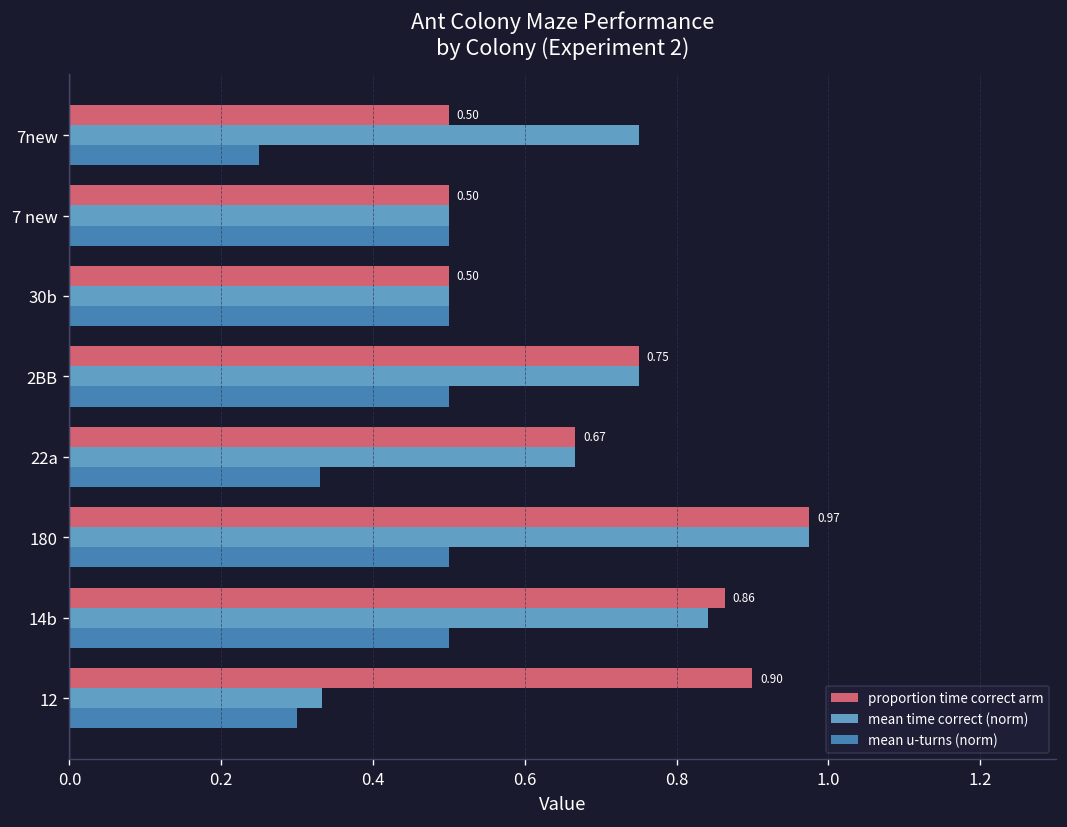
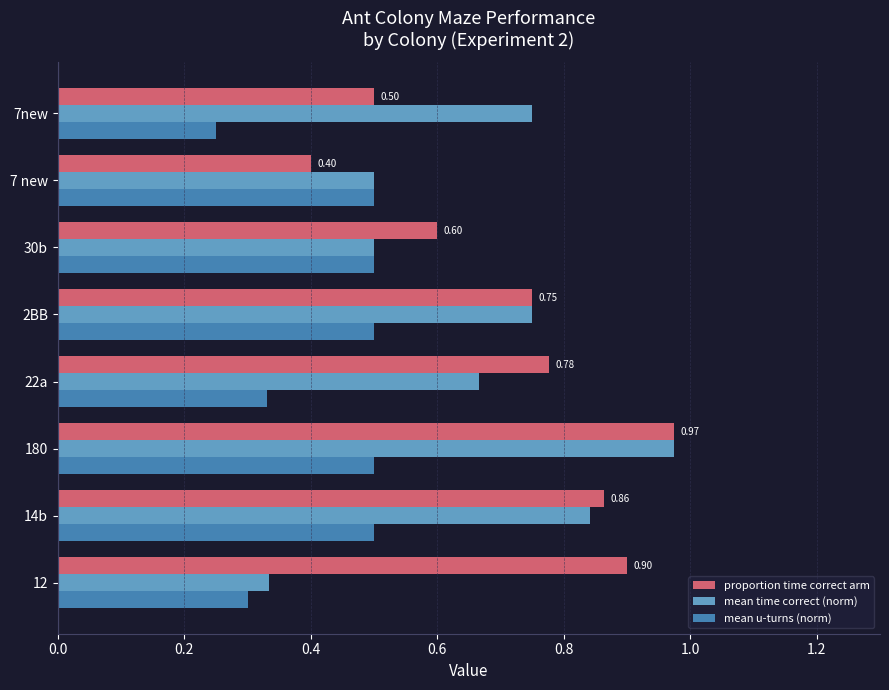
  {
    "proportion time correct arm": {
      "7new": 0.50,
-     "7 new": 0.50,
-     "30b": 0.50,
+     "7 new": 0.40,
+     "30b": 0.60,
      "2BB": 0.75,
-     "22a": 0.67,
+     "22a": 0.78,
      "180": 0.97,
      "14b": 0.86,
      "12": 0.90
    }
  }
